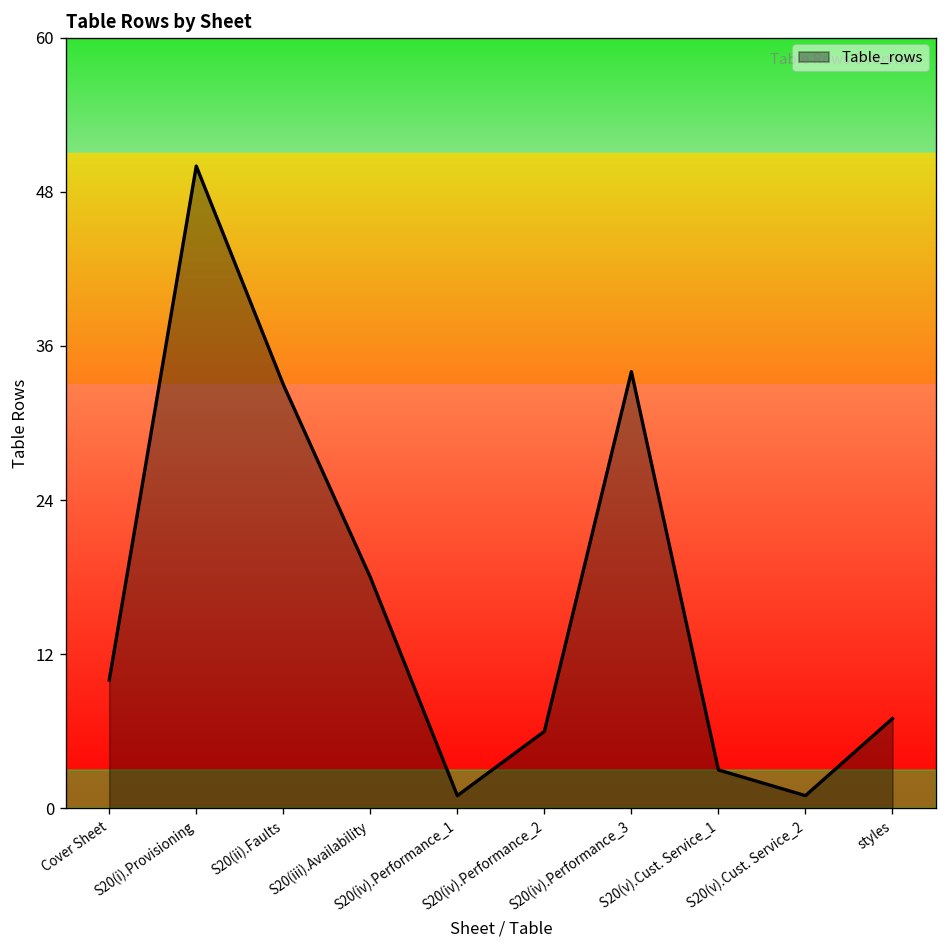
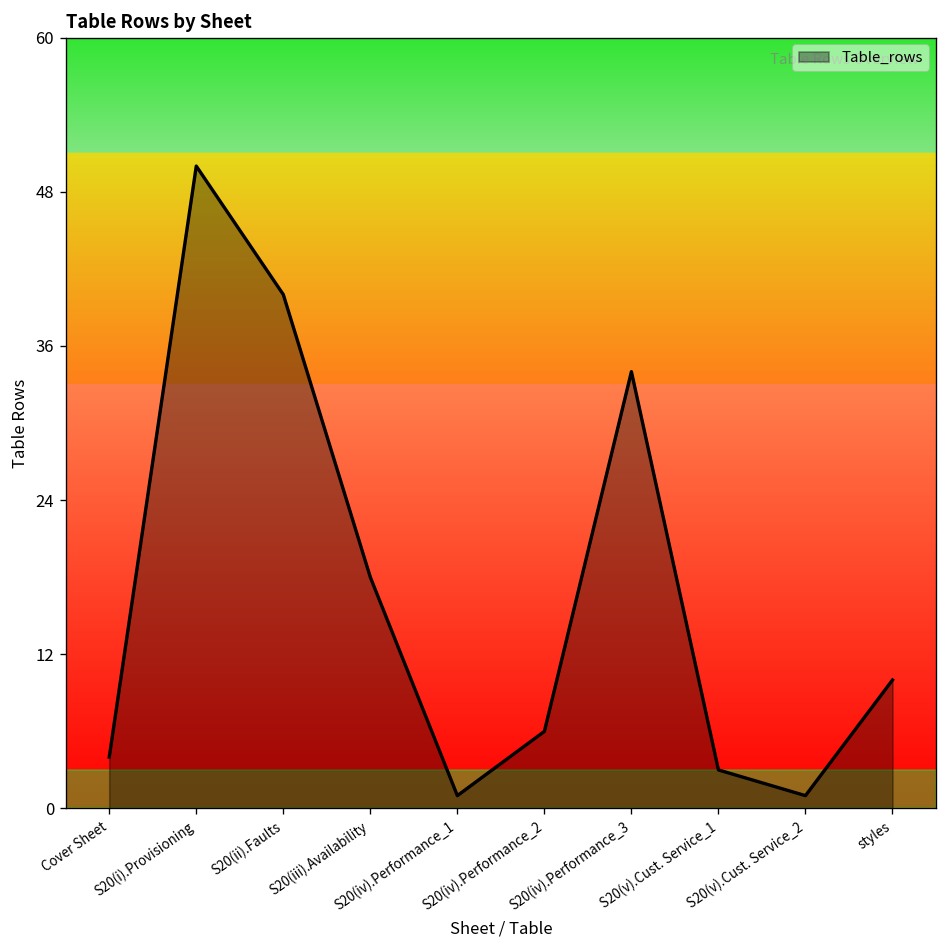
  {
-   "Cover Sheet": 10,
+   "Cover Sheet": 4,
    "S20(i).Provisioning": 50,
-   "S20(ii).Faults": 33,
+   "S20(ii).Faults": 40,
    "S20(iii).Availability": 18,
    "S20(iv).Performance_2": 6,
    "S20(iv).Performance_3": 34,
-   "styles": 7
+   "styles": 10
  }
